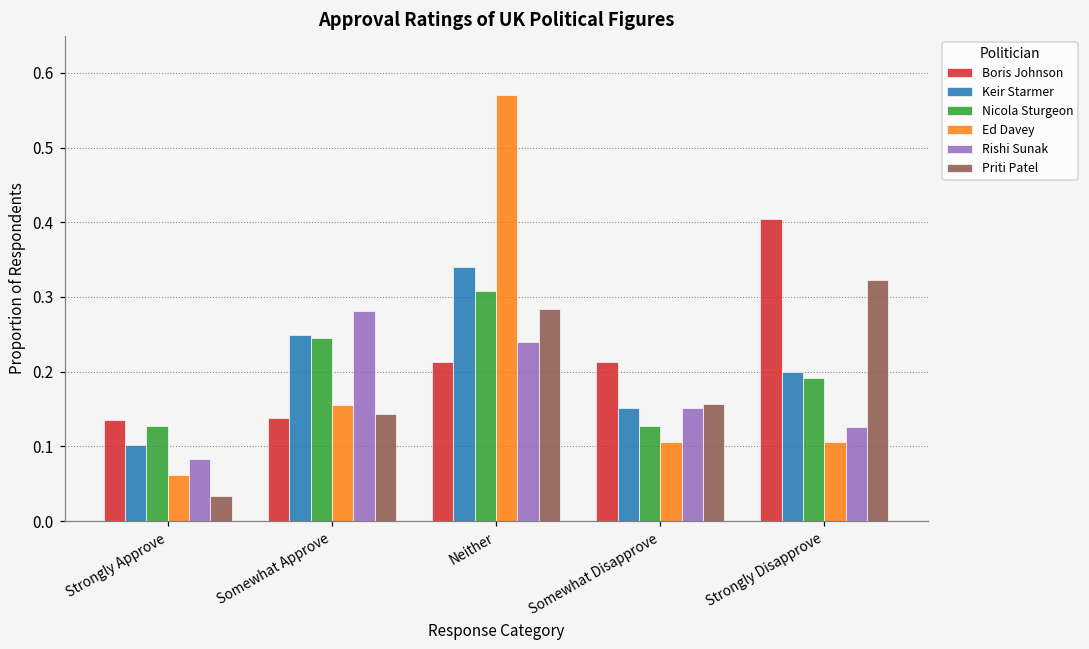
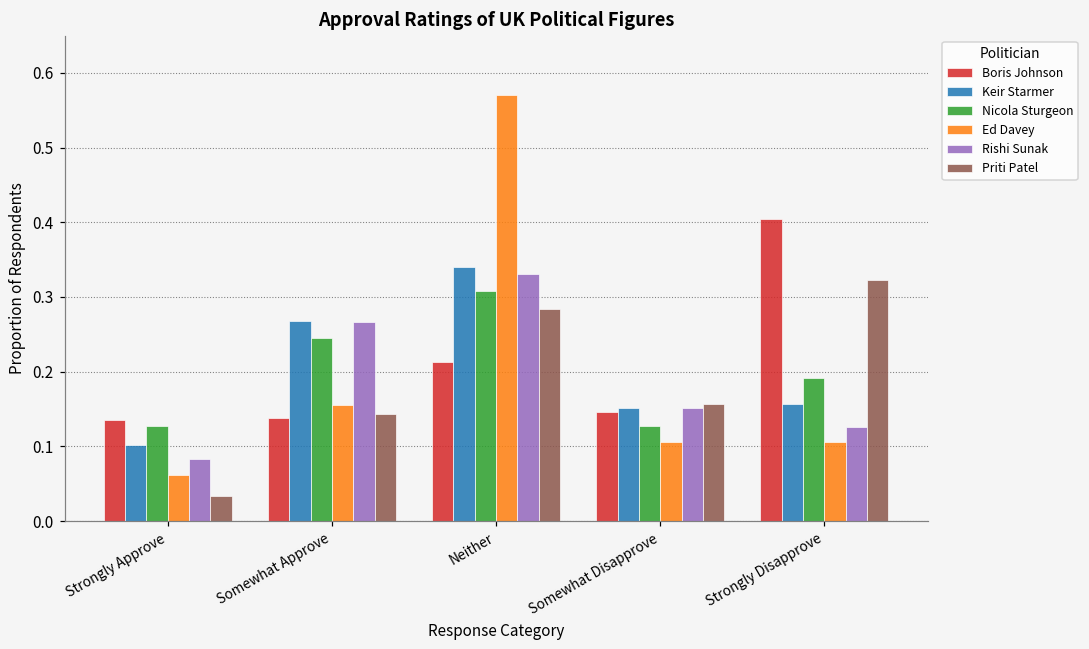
  {
    "Boris Johnson": {
      "Strongly Approve": 0.14,
      "Somewhat Approve": 0.14,
      "Neither": 0.21,
-     "Somewhat Disapprove": 0.21,
+     "Somewhat Disapprove": 0.15,
      "Strongly Disapprove": 0.40
    },
    "Keir Starmer": {
      "Strongly Approve": 0.10,
-     "Somewhat Approve": 0.25,
+     "Somewhat Approve": 0.27,
      "Neither": 0.34,
      "Somewhat Disapprove": 0.15,
-     "Strongly Disapprove": 0.20
+     "Strongly Disapprove": 0.16
    },
    "Nicola Sturgeon": {
      "Strongly Approve": 0.13,
      "Somewhat Approve": 0.25,
      "Neither": 0.31,
      "Somewhat Disapprove": 0.13,
      "Strongly Disapprove": 0.19
    },
    "Ed Davey": {
      "Strongly Approve": 0.06,
      "Somewhat Approve": 0.16,
      "Neither": 0.57,
      "Somewhat Disapprove": 0.11,
      "Strongly Disapprove": 0.11
    },
    "Rishi Sunak": {
      "Strongly Approve": 0.08,
-     "Somewhat Approve": 0.28,
-     "Neither": 0.24,
+     "Somewhat Approve": 0.27,
+     "Neither": 0.33,
      "Somewhat Disapprove": 0.15,
      "Strongly Disapprove": 0.13
    },
    "Priti Patel": {
      "Strongly Approve": 0.03,
      "Somewhat Approve": 0.14,
      "Neither": 0.28,
      "Somewhat Disapprove": 0.16,
      "Strongly Disapprove": 0.32
    }
  }
